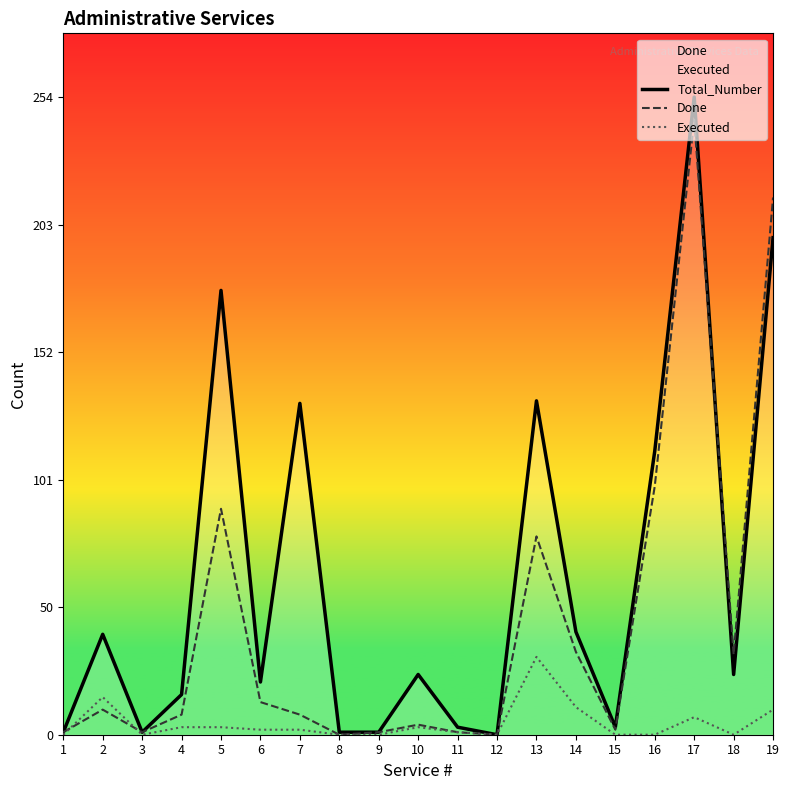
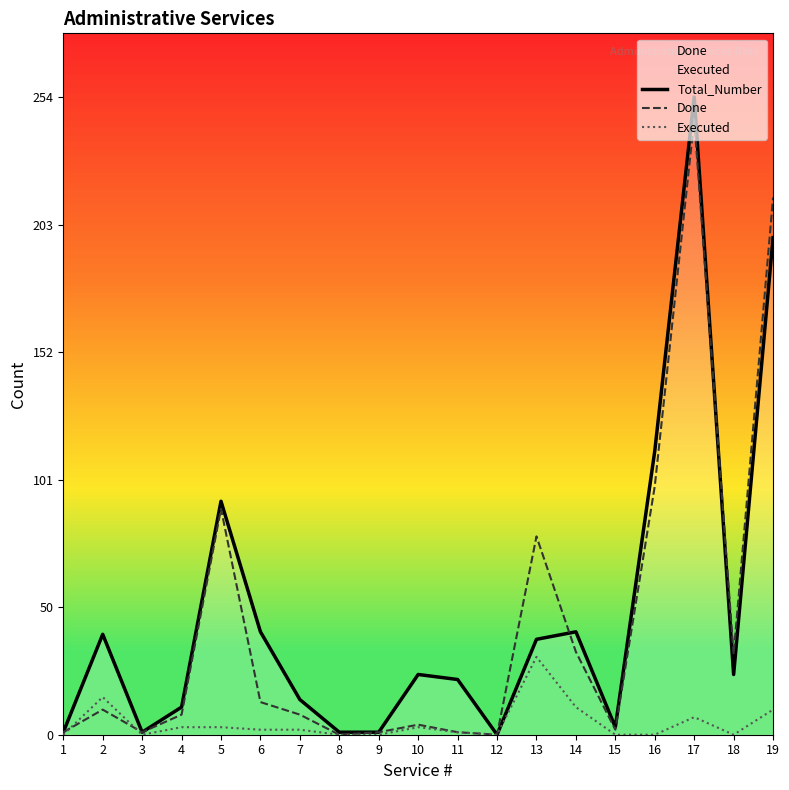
  {
    "Total_Number": {
      "2": 40,
-     "4": 16,
-     "5": 177,
-     "6": 21,
-     "7": 132,
+     "4": 11,
+     "5": 93,
+     "6": 41,
+     "7": 14,
      "10": 24,
-     "11": 3,
-     "13": 133,
+     "11": 22,
+     "13": 38,
      "14": 41,
      "16": 113,
      "18": 24,
      "19": 198
    }
  }
